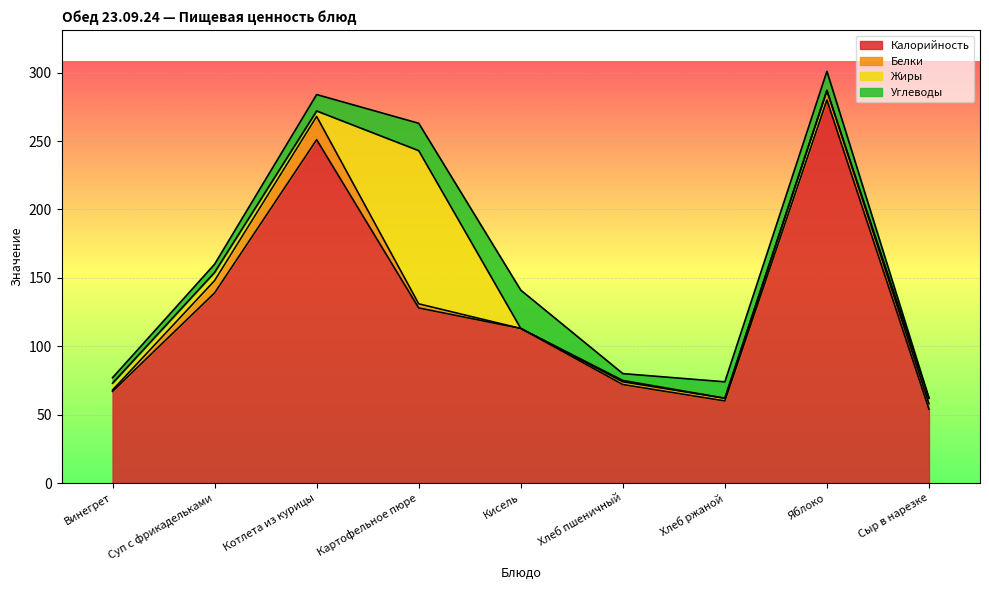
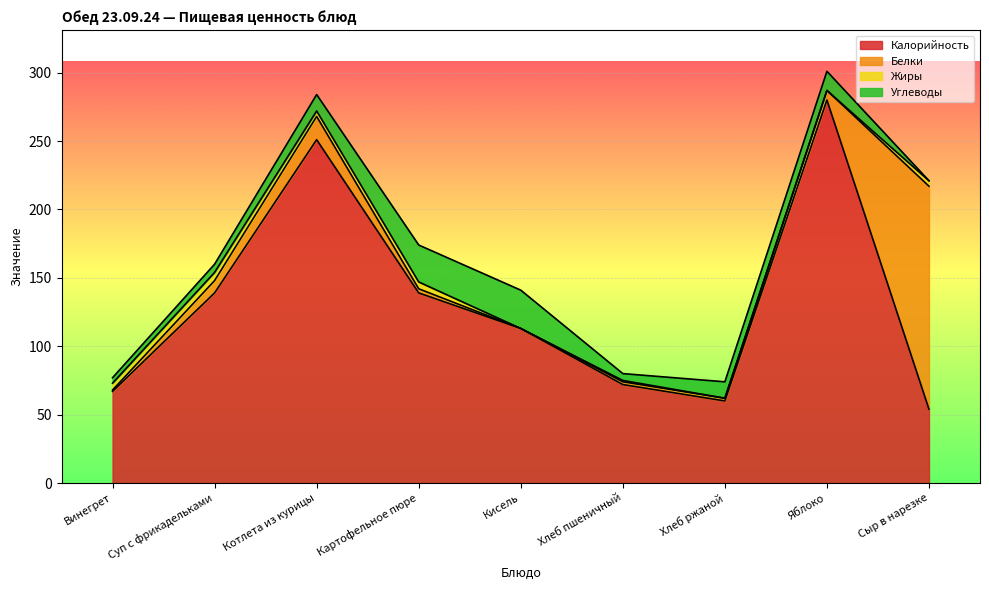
  {
    "Калорийность": {
      "Суп с фрикадельками": 139,
      "Котлета из курицы": 251,
-     "Картофельное пюре": 128,
+     "Картофельное пюре": 139,
      "Хлеб пшеничный": 72,
      "Хлеб ржаной": 60,
      "Яблоко": 280,
      "Сыр в нарезке": 54
    },
    "Белки": {
      "Суп с фрикадельками": 9,
      "Котлета из курицы": 17,
      "Картофельное пюре": 3,
-     "Сыр в нарезке": 4
+     "Сыр в нарезке": 163
    },
    "Жиры": {
      "Винегрет": 5,
      "Суп с фрикадельками": 6,
      "Котлета из курицы": 4,
-     "Картофельное пюре": 112
+     "Картофельное пюре": 5
    },
    "Углеводы": {
      "Винегрет": 4,
      "Суп с фрикадельками": 6,
      "Котлета из курицы": 12,
-     "Картофельное пюре": 20,
+     "Картофельное пюре": 27,
      "Кисель": 28,
      "Хлеб пшеничный": 5,
      "Хлеб ржаной": 12,
      "Яблоко": 14
    }
  }
